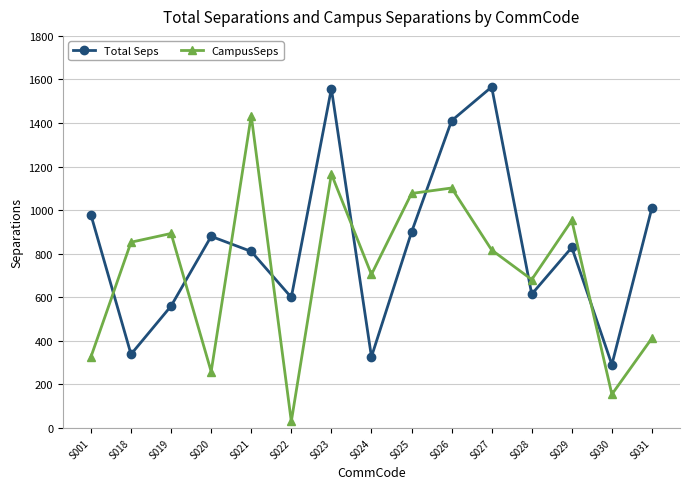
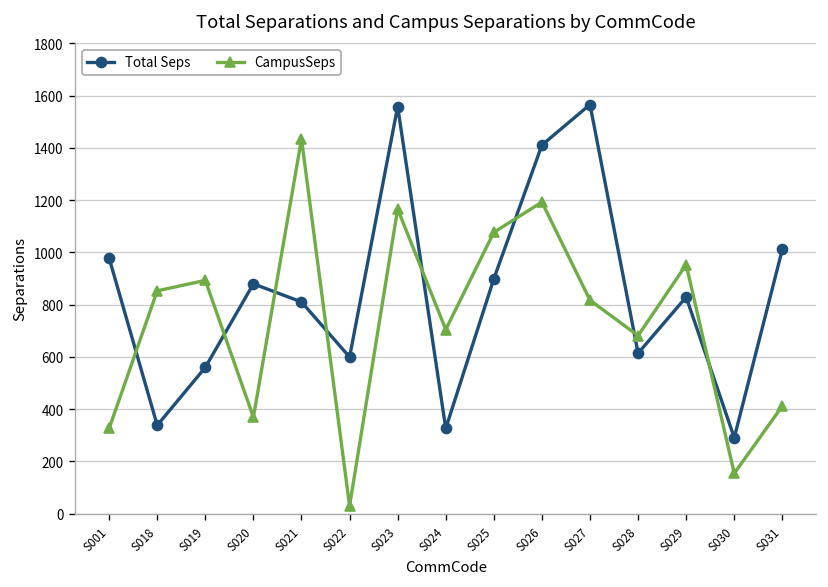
  {
    "Total Seps": {
      "S001": 980,
      "S018": 340,
      "S019": 560,
      "S020": 880,
      "S021": 810,
      "S022": 600,
      "S023": 1560,
      "S024": 330,
      "S025": 900,
      "S026": 1410,
      "S027": 1570,
      "S028": 610,
      "S029": 830,
      "S030": 290,
      "S031": 1010
    },
    "CampusSeps": {
      "S001": 330,
      "S018": 850,
      "S019": 890,
-     "S020": 260,
+     "S020": 370,
      "S021": 1430,
      "S022": 30,
      "S023": 1170,
      "S024": 700,
      "S025": 1080,
-     "S026": 1100,
+     "S026": 1190,
      "S027": 820,
      "S028": 680,
      "S029": 950,
      "S030": 150,
      "S031": 410
    }
  }
